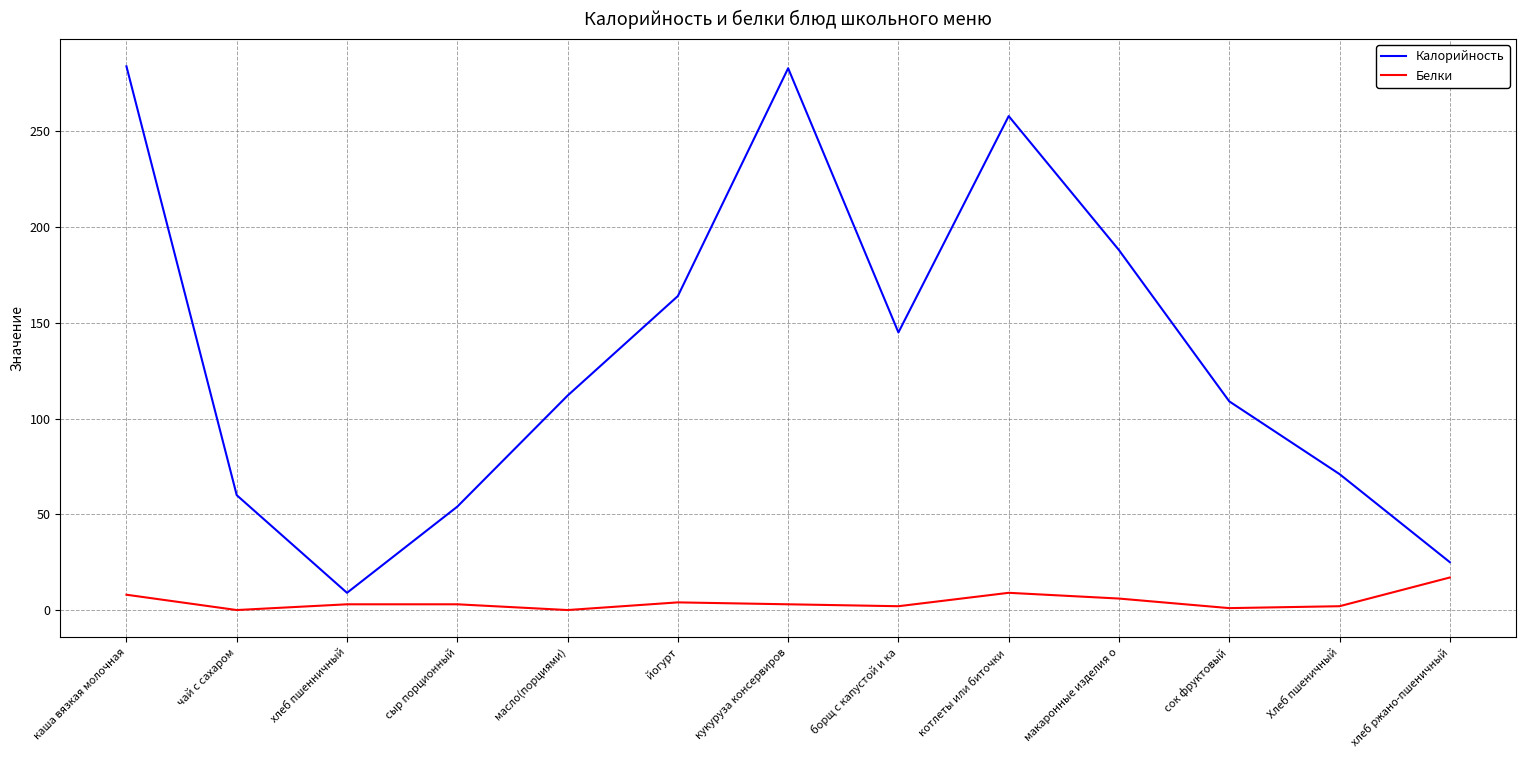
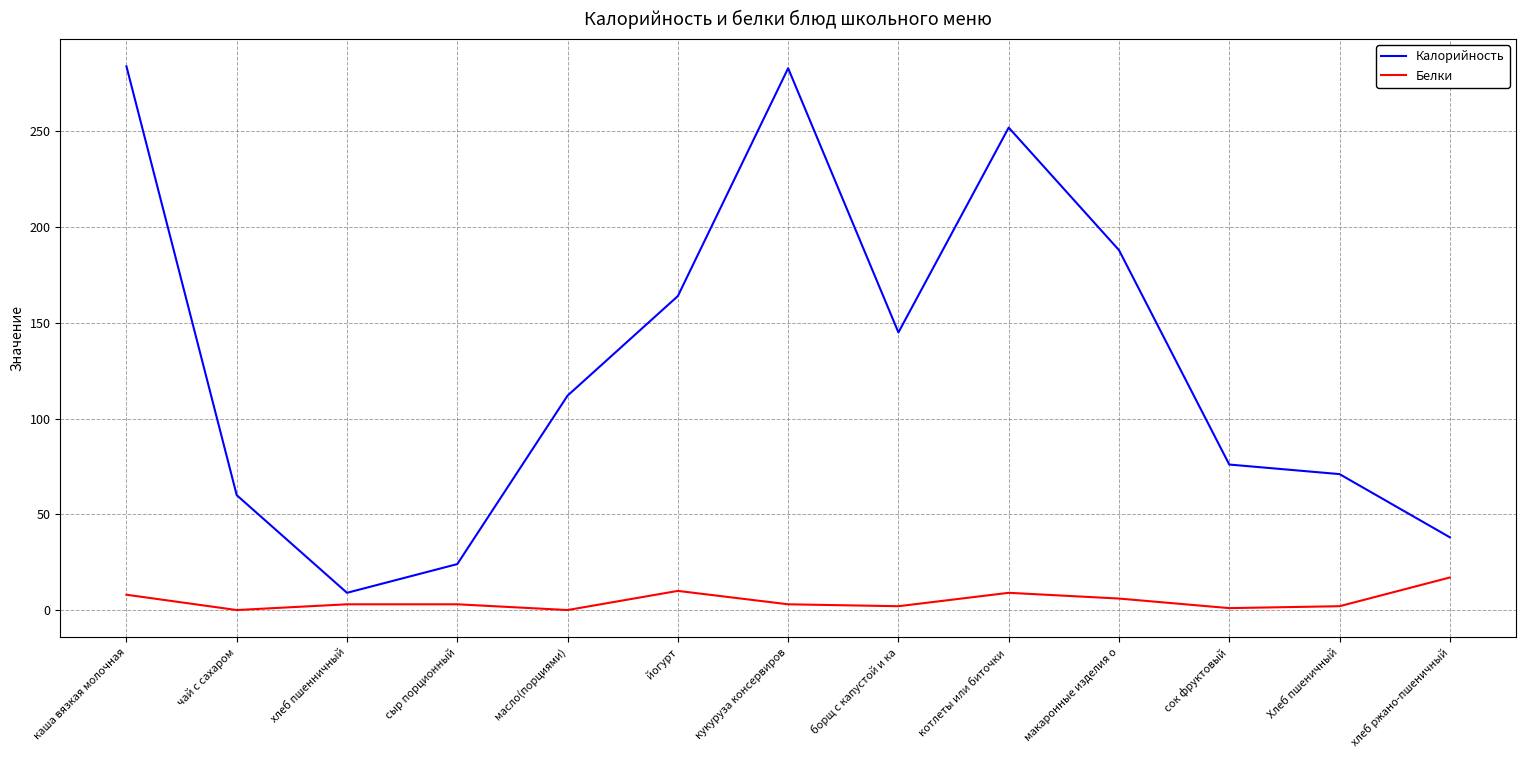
  {
    "Калорийность": {
      "каша вязкая молочная": 284,
      "чай с сахаром": 60,
      "хлеб пшенничный": 9,
-     "сыр порционный": 54,
+     "сыр порционный": 24,
      "масло(порциями)": 112,
      "йогурт": 164,
      "кукуруза консервиров": 283,
      "борщ с капустой и ка": 145,
-     "котлеты или биточки": 258,
+     "котлеты или биточки": 252,
      "макаронные изделия о": 188,
-     "сок фруктовый": 109,
+     "сок фруктовый": 76,
      "Хлеб пшеничный": 71,
-     "хлеб ржано-пшеничный": 25
+     "хлеб ржано-пшеничный": 38
    },
    "Белки": {
      "каша вязкая молочная": 8,
      "чай с сахаром": 0,
      "хлеб пшенничный": 3,
      "сыр порционный": 3,
      "масло(порциями)": 0,
-     "йогурт": 4,
+     "йогурт": 10,
      "кукуруза консервиров": 3,
      "борщ с капустой и ка": 2,
      "котлеты или биточки": 9,
      "макаронные изделия о": 6,
      "сок фруктовый": 1,
      "Хлеб пшеничный": 2,
      "хлеб ржано-пшеничный": 17
    }
  }
